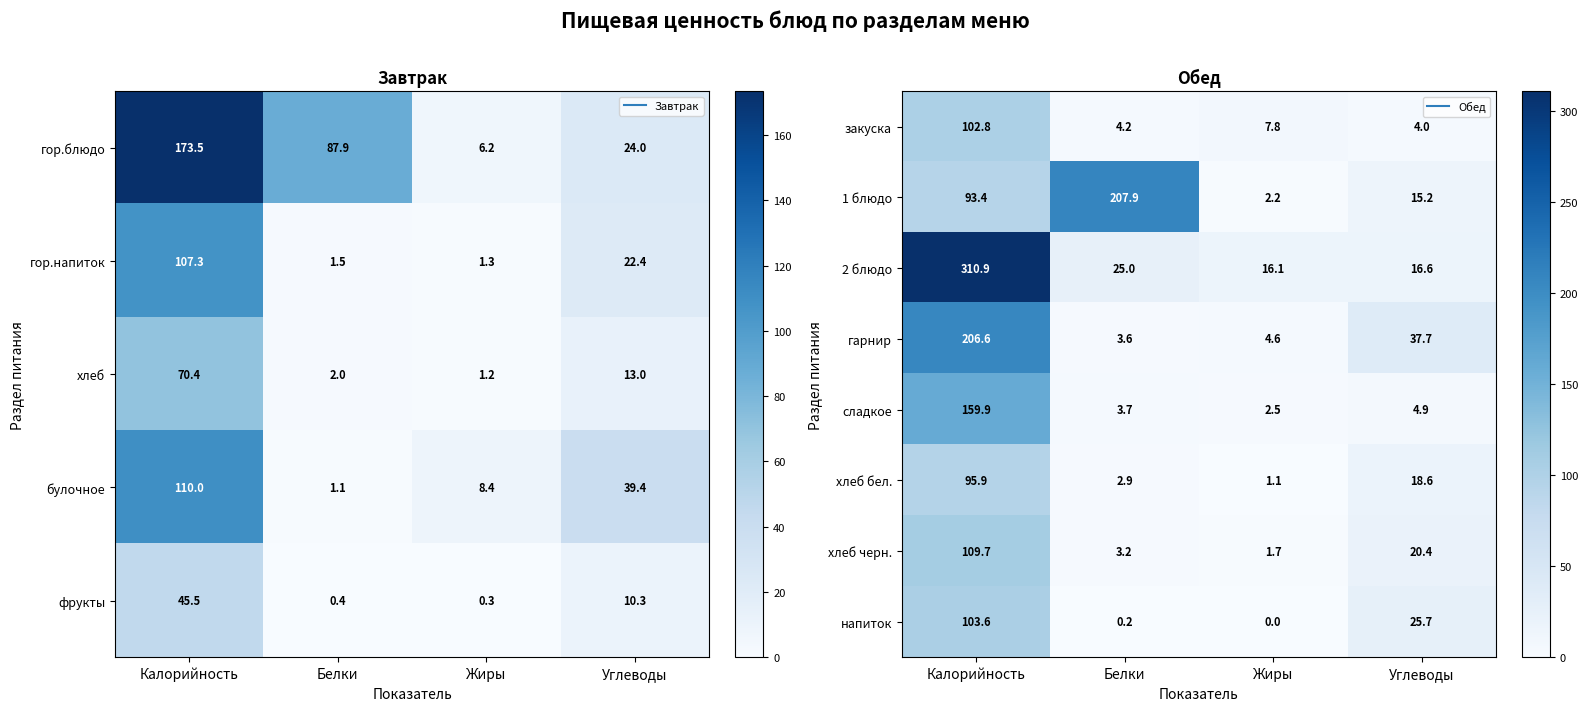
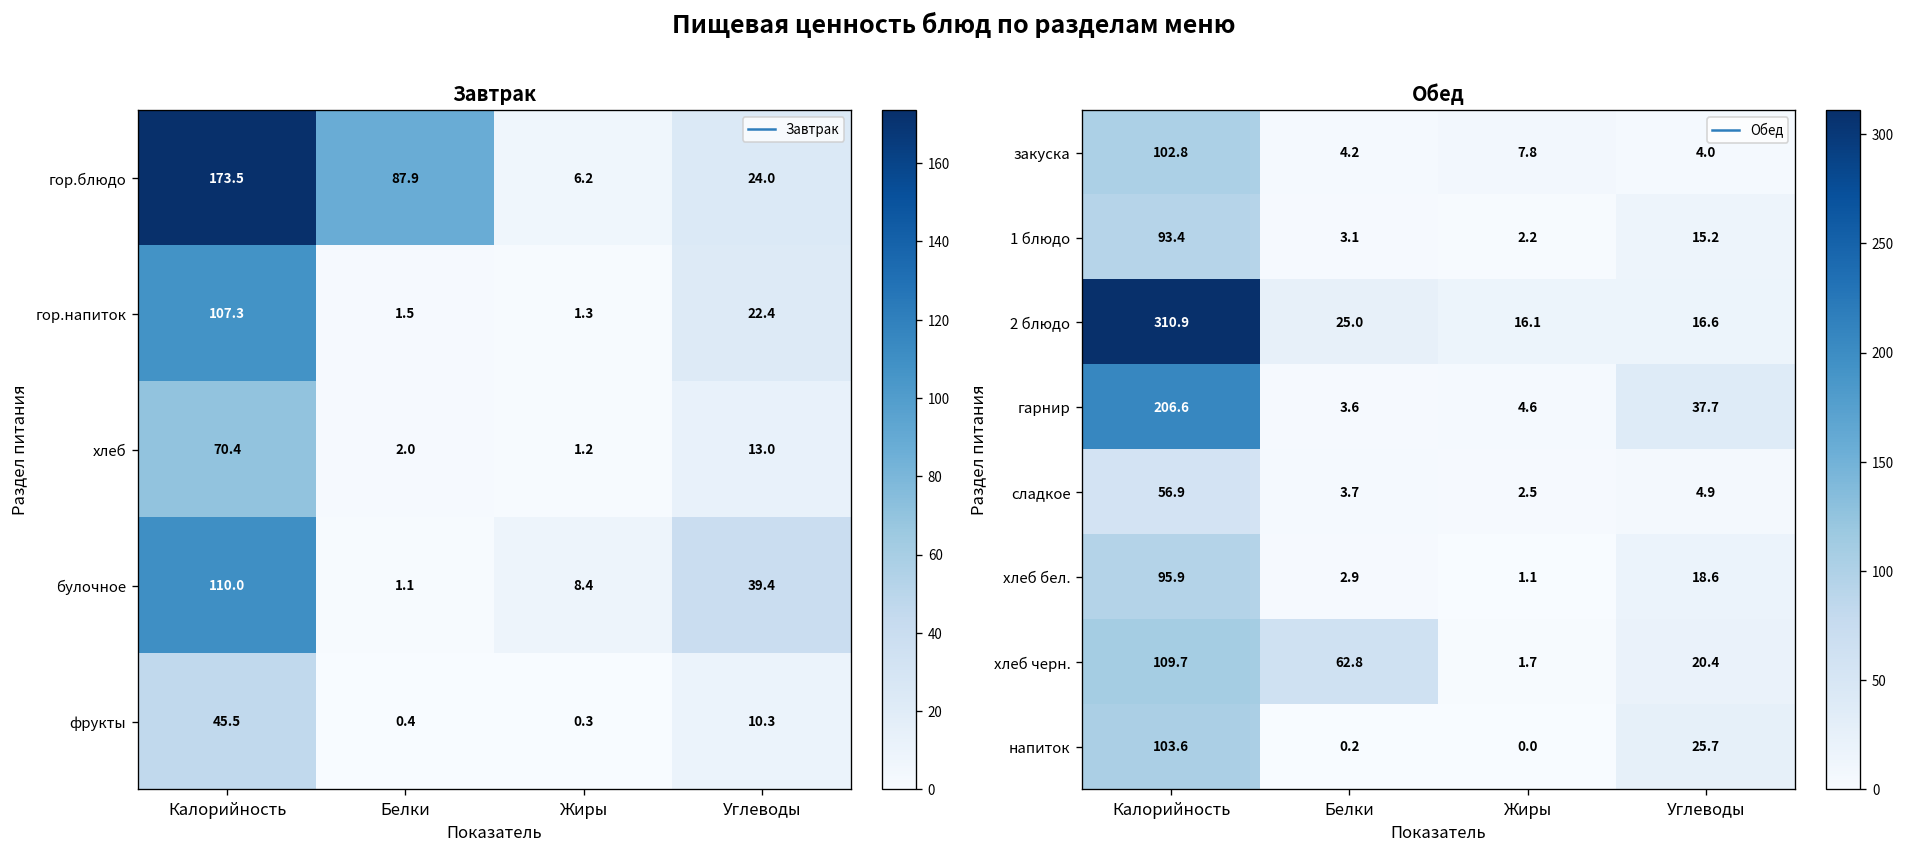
  {
    "Завтрак": {
      "гор.блюдо": {
        "Калорийность": 173.5,
        "Белки": 87.9,
        "Жиры": 6.2,
        "Углеводы": 24.0
      },
      "гор.напиток": {
        "Калорийность": 107.3,
        "Белки": 1.5,
        "Жиры": 1.3,
        "Углеводы": 22.4
      },
      "хлеб": {
        "Калорийность": 70.4,
        "Белки": 2.0,
        "Жиры": 1.2,
        "Углеводы": 13.0
      },
      "булочное": {
        "Калорийность": 110.0,
        "Белки": 1.1,
        "Жиры": 8.4,
        "Углеводы": 39.4
      },
      "фрукты": {
        "Калорийность": 45.5,
        "Белки": 0.4,
        "Жиры": 0.3,
        "Углеводы": 10.3
      }
    },
    "Обед": {
      "закуска": {
        "Калорийность": 102.8,
        "Белки": 4.2,
        "Жиры": 7.8,
        "Углеводы": 4.0
      },
      "1 блюдо": {
        "Калорийность": 93.4,
-       "Белки": 207.9,
+       "Белки": 3.1,
        "Жиры": 2.2,
        "Углеводы": 15.2
      },
      "2 блюдо": {
        "Калорийность": 310.9,
        "Белки": 25.0,
        "Жиры": 16.1,
        "Углеводы": 16.6
      },
      "гарнир": {
        "Калорийность": 206.6,
        "Белки": 3.6,
        "Жиры": 4.6,
        "Углеводы": 37.7
      },
      "сладкое": {
-       "Калорийность": 159.9,
+       "Калорийность": 56.9,
        "Белки": 3.7,
        "Жиры": 2.5,
        "Углеводы": 4.9
      },
      "хлеб бел.": {
        "Калорийность": 95.9,
        "Белки": 2.9,
        "Жиры": 1.1,
        "Углеводы": 18.6
      },
      "хлеб черн.": {
        "Калорийность": 109.7,
-       "Белки": 3.2,
+       "Белки": 62.8,
        "Жиры": 1.7,
        "Углеводы": 20.4
      },
      "напиток": {
        "Калорийность": 103.6,
        "Белки": 0.2,
        "Жиры": 0.0,
        "Углеводы": 25.7
      }
    }
  }
